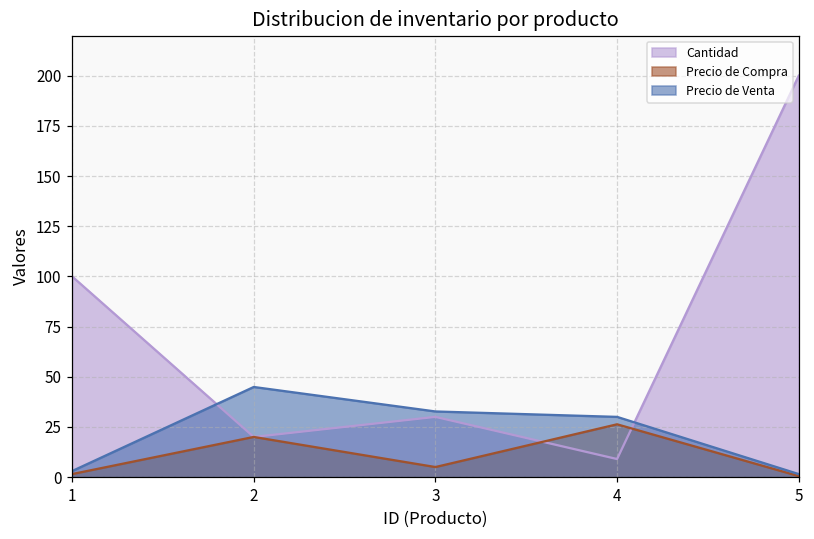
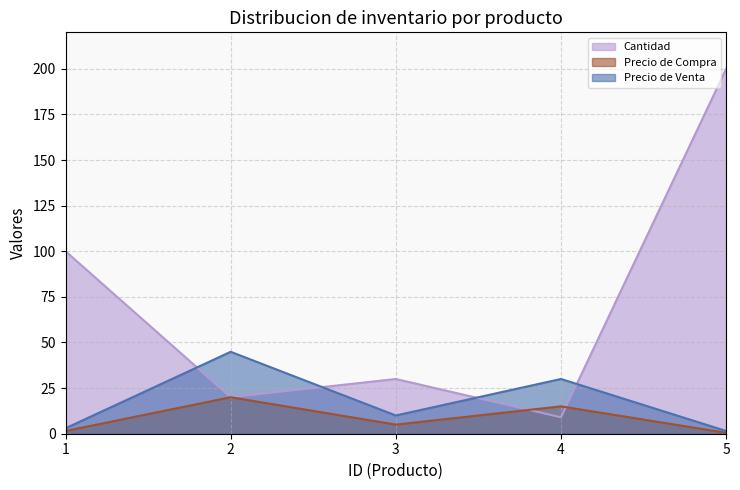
  {
    "Cantidad": {
      "1": 100,
      "3": 30,
      "4": 9,
      "5": 200
    },
    "Precio de Compra": {
      "1": 2,
      "3": 5,
-     "4": 26
+     "4": 15
    },
    "Precio de Venta": {
      "1": 3,
      "2": 45,
-     "3": 33,
+     "3": 10,
      "4": 30
    }
  }
